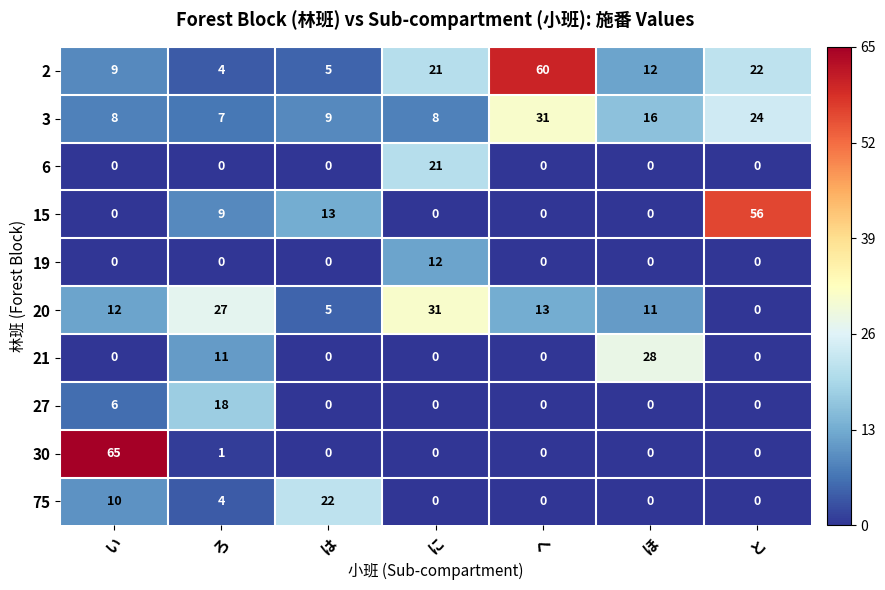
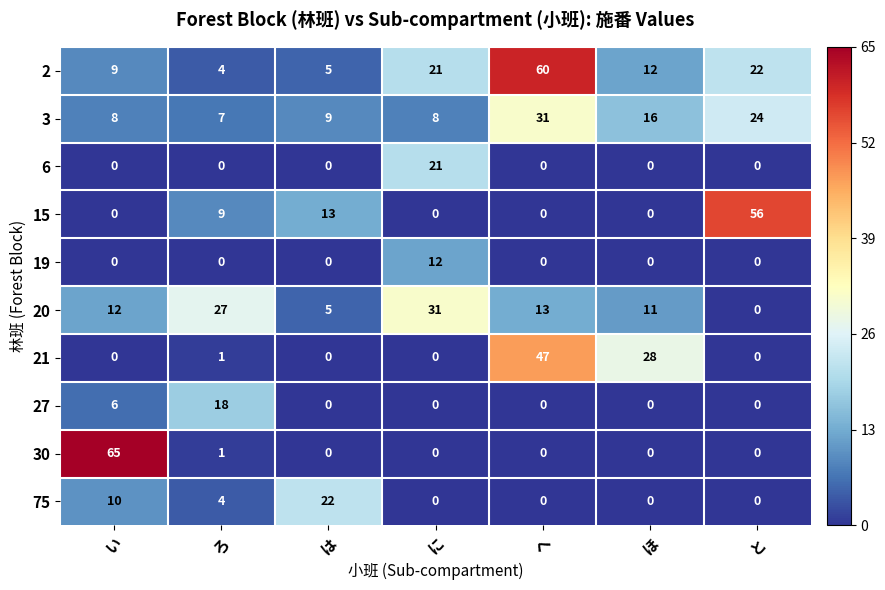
  {
    "2": {
      "い": 9,
      "ろ": 4,
      "は": 5,
      "に": 21,
      "へ": 60,
      "ほ": 12,
      "と": 22
    },
    "3": {
      "い": 8,
      "ろ": 7,
      "は": 9,
      "に": 8,
      "へ": 31,
      "ほ": 16,
      "と": 24
    },
    "6": {
      "い": 0,
      "ろ": 0,
      "は": 0,
      "に": 21,
      "へ": 0,
      "ほ": 0,
      "と": 0
    },
    "15": {
      "い": 0,
      "ろ": 9,
      "は": 13,
      "に": 0,
      "へ": 0,
      "ほ": 0,
      "と": 56
    },
    "19": {
      "い": 0,
      "ろ": 0,
      "は": 0,
      "に": 12,
      "へ": 0,
      "ほ": 0,
      "と": 0
    },
    "20": {
      "い": 12,
      "ろ": 27,
      "は": 5,
      "に": 31,
      "へ": 13,
      "ほ": 11,
      "と": 0
    },
    "21": {
      "い": 0,
-     "ろ": 11,
+     "ろ": 1,
      "は": 0,
      "に": 0,
-     "へ": 0,
+     "へ": 47,
      "ほ": 28,
      "と": 0
    },
    "27": {
      "い": 6,
      "ろ": 18,
      "は": 0,
      "に": 0,
      "へ": 0,
      "ほ": 0,
      "と": 0
    },
    "30": {
      "い": 65,
      "ろ": 1,
      "は": 0,
      "に": 0,
      "へ": 0,
      "ほ": 0,
      "と": 0
    },
    "75": {
      "い": 10,
      "ろ": 4,
      "は": 22,
      "に": 0,
      "へ": 0,
      "ほ": 0,
      "と": 0
    }
  }
